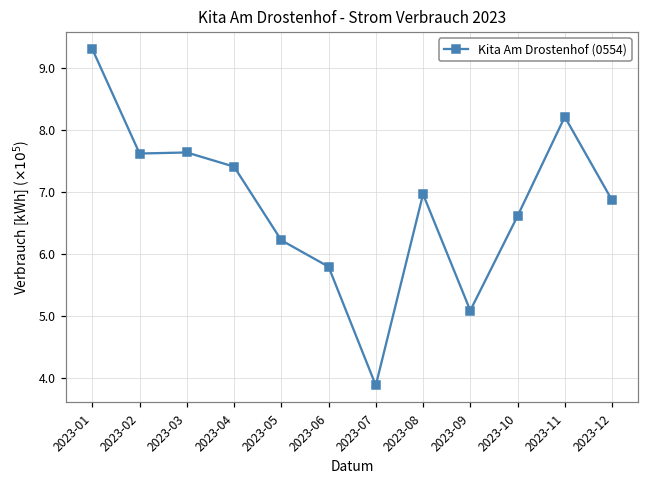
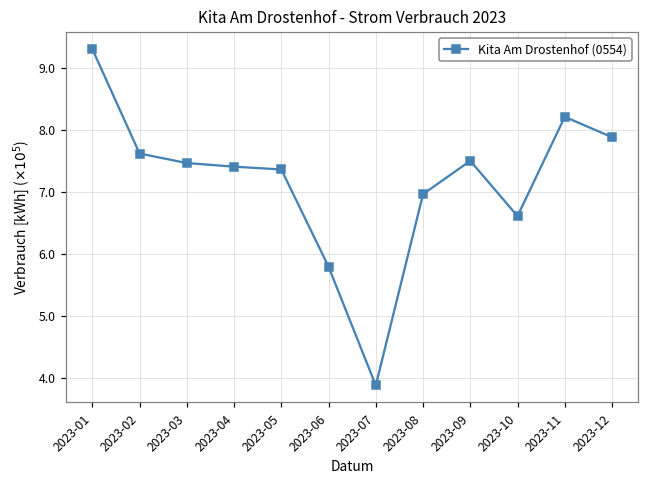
  {
    "2023-01": 9.3,
    "2023-02": 7.6,
-   "2023-03": 7.6,
+   "2023-03": 7.5,
    "2023-04": 7.4,
-   "2023-05": 6.2,
+   "2023-05": 7.4,
    "2023-06": 5.8,
    "2023-07": 3.9,
    "2023-08": 7.0,
-   "2023-09": 5.1,
+   "2023-09": 7.5,
    "2023-10": 6.6,
    "2023-11": 8.2,
-   "2023-12": 6.9
+   "2023-12": 7.9
  }
